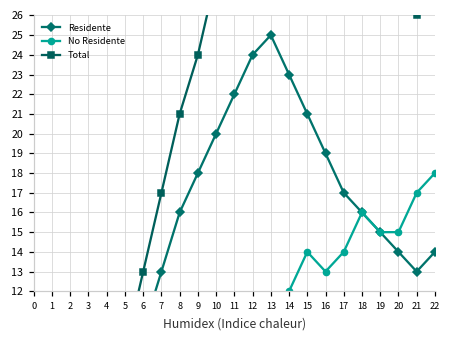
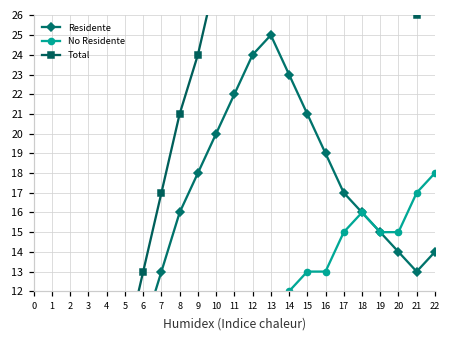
  {
    "No Residente": {
      "14": 12,
-     "15": 14,
+     "15": 13,
      "16": 13,
-     "17": 14,
+     "17": 15,
      "20": 15,
      "21": 17,
      "22": 18
    }
  }
